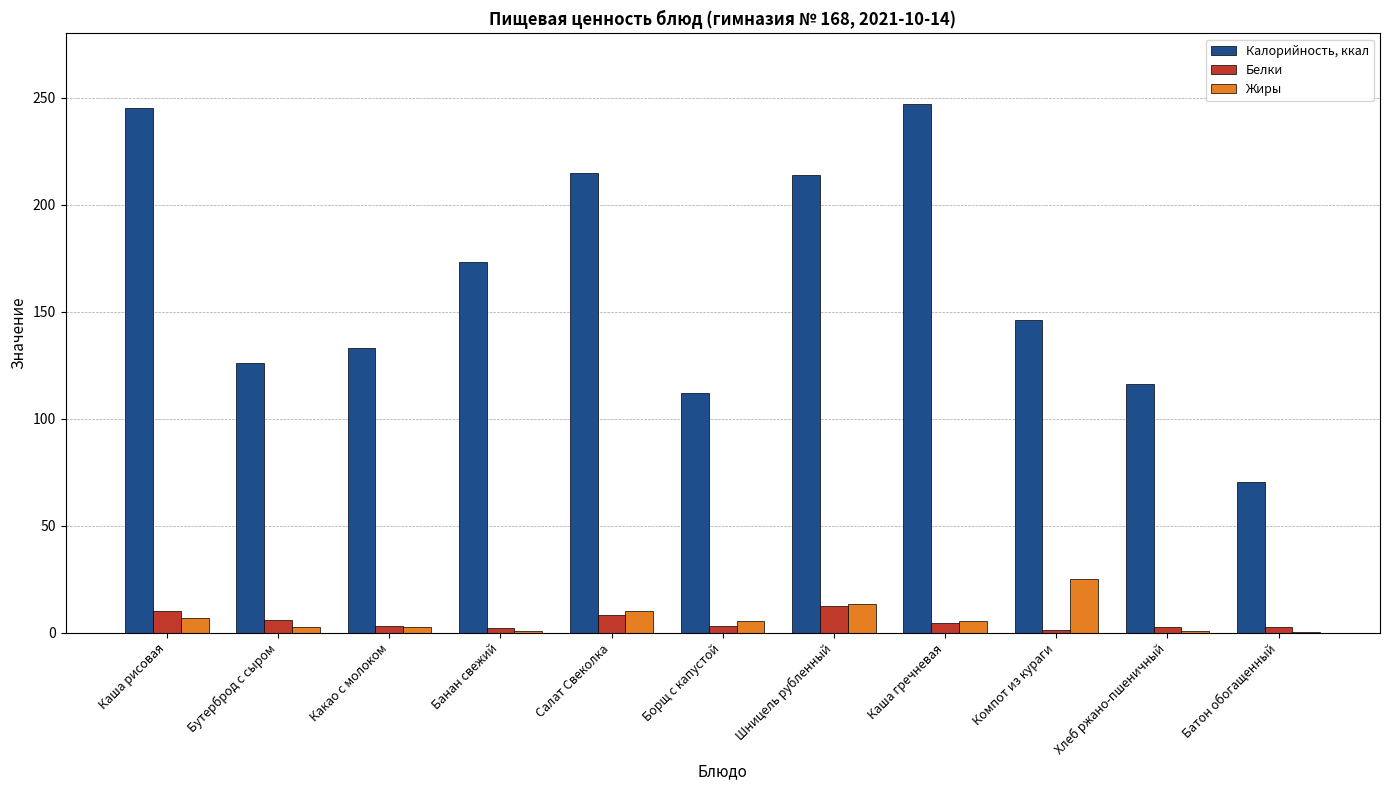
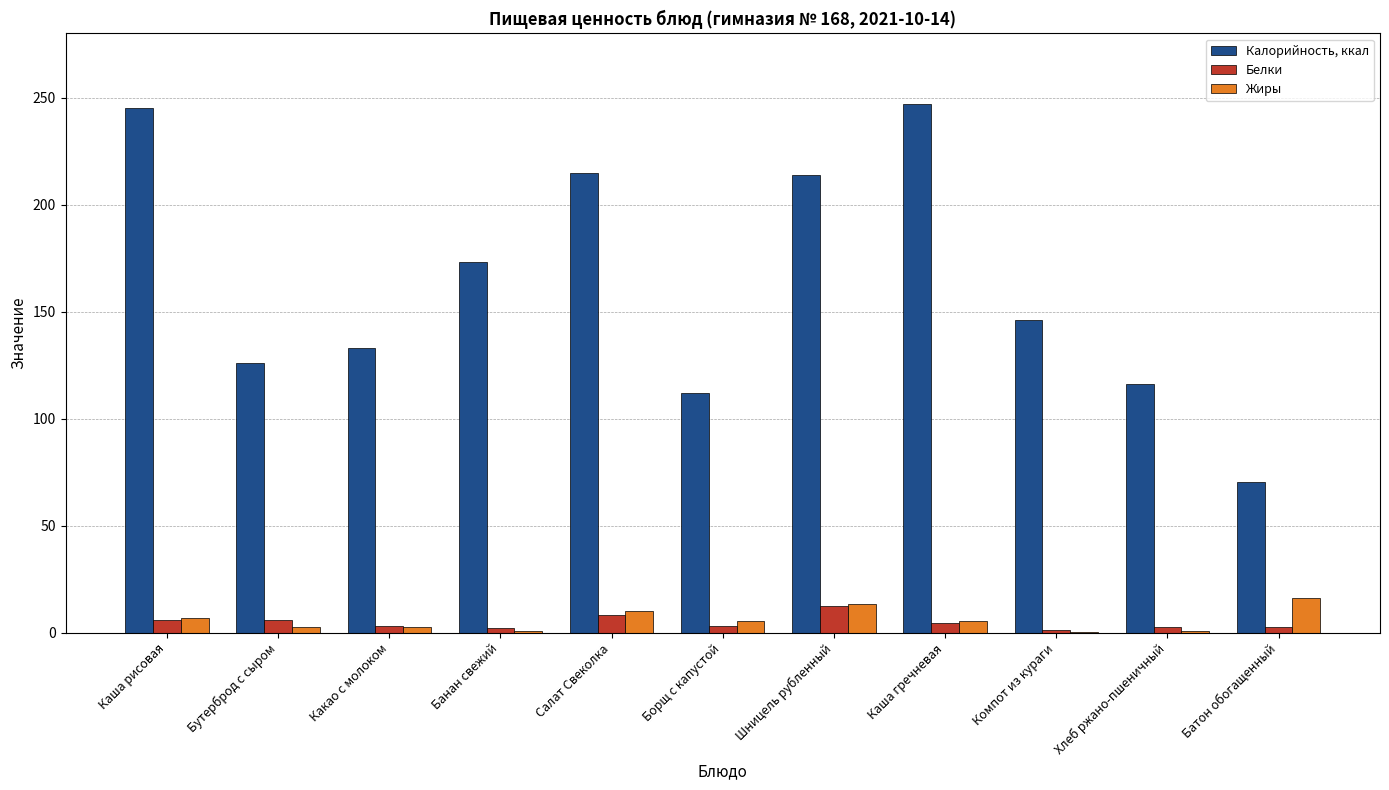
  {
    "Калорийность, ккал": {
      "Каша рисовая": 245,
      "Бутерброд с сыром": 126,
      "Какао с молоком": 133,
      "Банан свежий": 173,
      "Салат Свеколка": 215,
      "Борщ с капустой": 112,
      "Шницель рубленный": 214,
      "Каша гречневая": 247,
      "Компот из кураги": 146,
      "Хлеб ржано-пшеничный": 116,
      "Батон обогащенный": 71
    },
    "Белки": {
-     "Каша рисовая": 10,
+     "Каша рисовая": 6,
      "Бутерброд с сыром": 6,
      "Какао с молоком": 3,
      "Банан свежий": 2,
      "Салат Свеколка": 8,
      "Борщ с капустой": 3,
      "Шницель рубленный": 12,
      "Каша гречневая": 4,
      "Хлеб ржано-пшеничный": 3,
      "Батон обогащенный": 2
    },
    "Жиры": {
      "Каша рисовая": 7,
      "Бутерброд с сыром": 2,
      "Какао с молоком": 3,
      "Салат Свеколка": 10,
      "Борщ с капустой": 6,
      "Шницель рубленный": 13,
      "Каша гречневая": 6,
-     "Компот из кураги": 25,
-     "Батон обогащенный": 0
+     "Компот из кураги": 0,
+     "Батон обогащенный": 16
    }
  }
